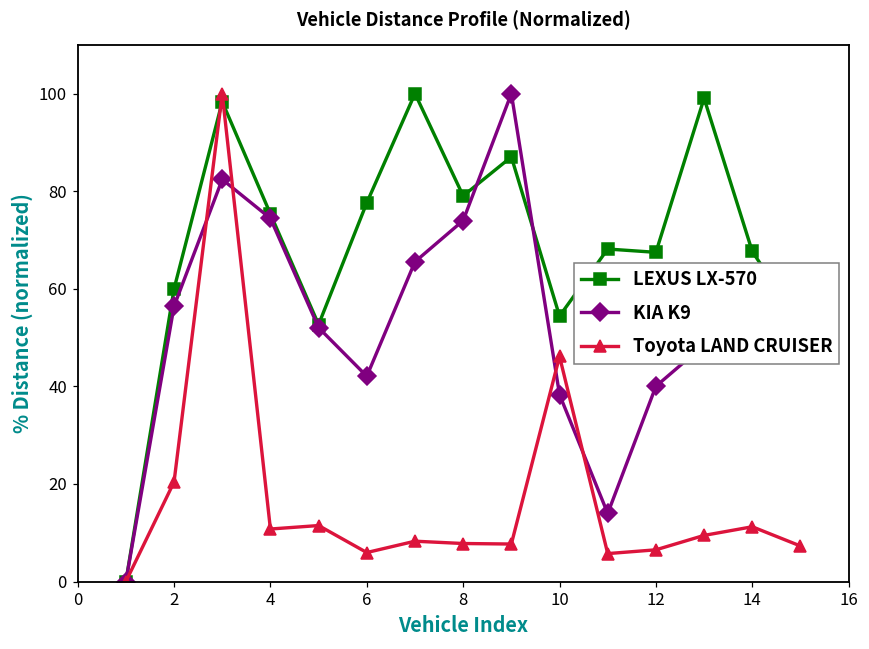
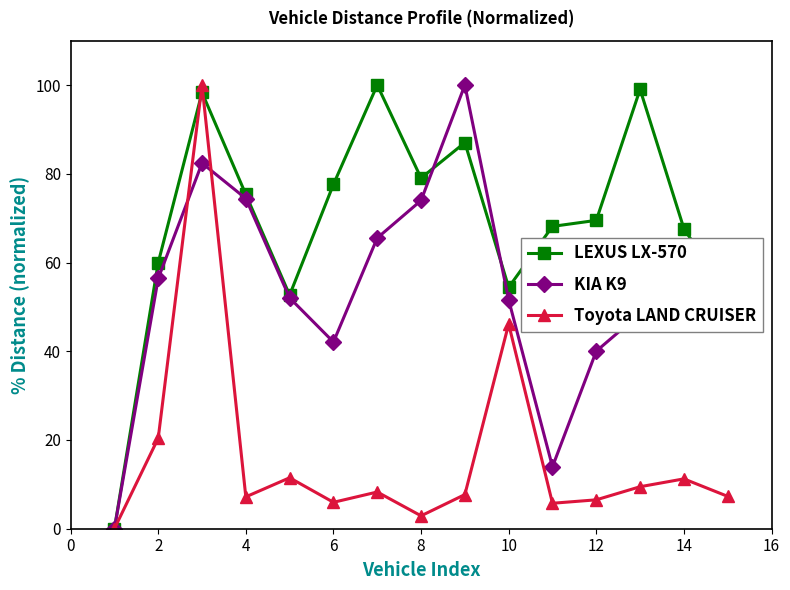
  {
    "LEXUS LX-570": {
      "2": 60,
      "4": 75,
      "6": 78,
      "8": 79,
      "10": 54,
-     "12": 67,
+     "12": 70,
      "14": 68
    },
    "KIA K9": {
      "2": 56,
      "4": 74,
      "6": 42,
      "8": 74,
-     "10": 38,
+     "10": 52,
      "12": 40
    },
    "Toyota LAND CRUISER": {
      "2": 20,
-     "4": 11,
+     "4": 7,
      "6": 6,
-     "8": 8,
+     "8": 3,
      "10": 46,
      "12": 7,
      "14": 11
    }
  }
